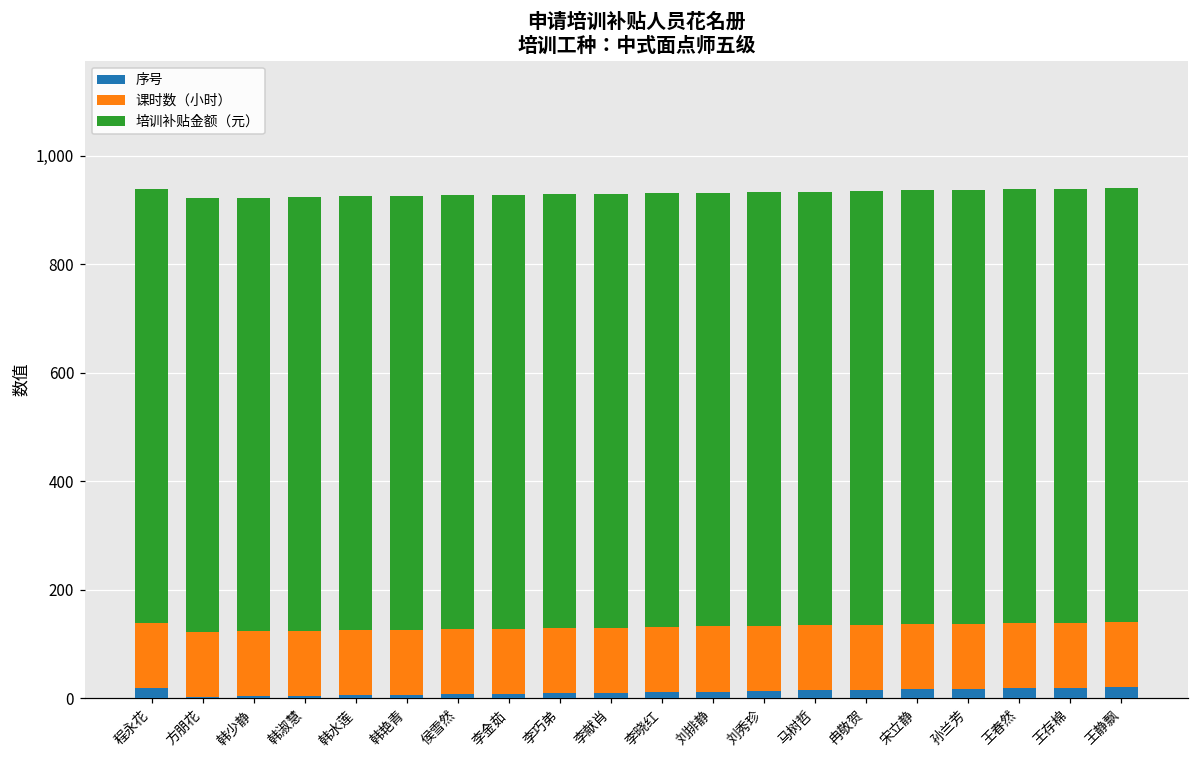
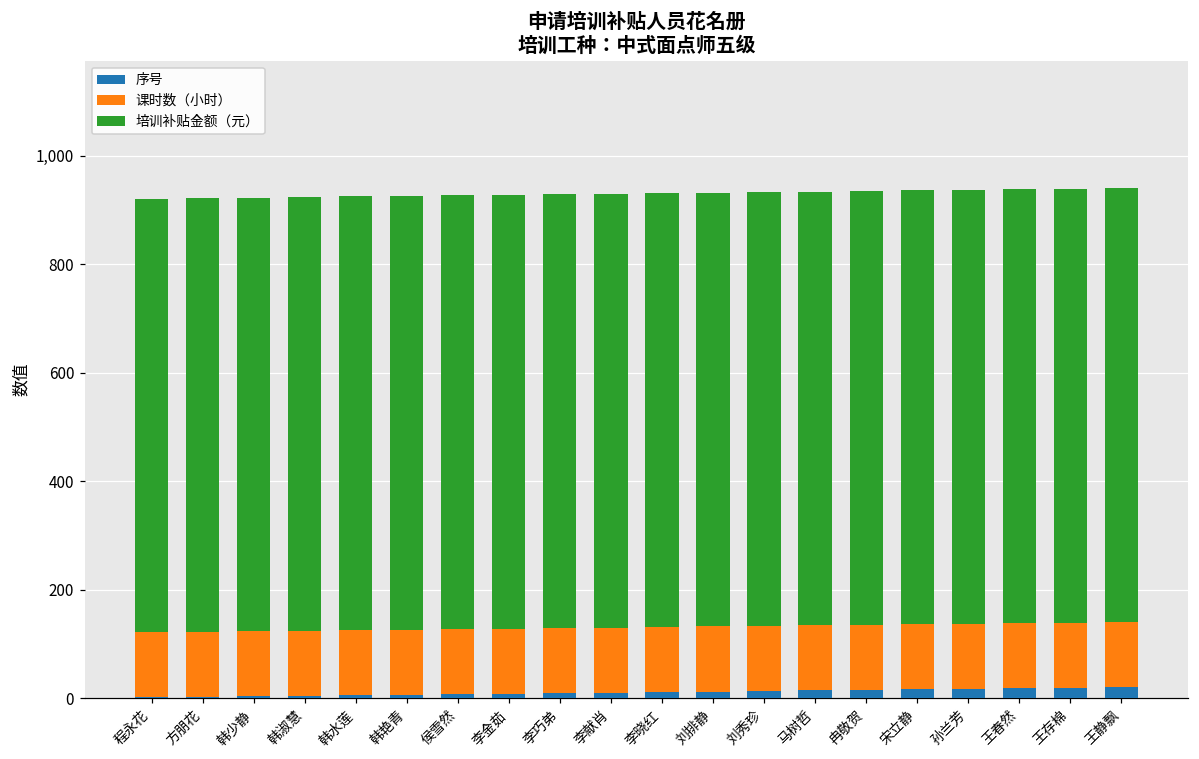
  {
    "序号": {
-     "程永花": 20,
+     "程永花": 0,
      "韩艳青": 10,
      "侯雪然": 10,
      "李金茹": 10,
      "李巧弟": 10,
      "李献肖": 10,
      "李晓红": 10,
      "刘排静": 10,
      "刘秀珍": 10,
      "马树哲": 10,
      "冉敬贺": 20,
      "宋立静": 20,
      "孙兰芳": 20,
      "王春然": 20,
      "王存棉": 20,
      "王静飘": 20
    },
    "课时数（小时）": {
      "程永花": 120,
      "方朋花": 120,
      "韩少静": 120,
      "韩淑慧": 120,
      "韩水莲": 120,
      "韩艳青": 120,
      "侯雪然": 120,
      "李金茹": 120,
      "李巧弟": 120,
      "李献肖": 120,
      "李晓红": 120,
      "刘排静": 120,
      "刘秀珍": 120,
      "马树哲": 120,
      "冉敬贺": 120,
      "宋立静": 120,
      "孙兰芳": 120,
      "王春然": 120,
      "王存棉": 120,
      "王静飘": 120
    },
    "培训补贴金额（元）": {
      "程永花": 800,
      "方朋花": 800,
      "韩少静": 800,
      "韩淑慧": 800,
      "韩水莲": 800,
      "韩艳青": 800,
      "侯雪然": 800,
      "李金茹": 800,
      "李巧弟": 800,
      "李献肖": 800,
      "李晓红": 800,
      "刘排静": 800,
      "刘秀珍": 800,
      "马树哲": 800,
      "冉敬贺": 800,
      "宋立静": 800,
      "孙兰芳": 800,
      "王春然": 800,
      "王存棉": 800,
      "王静飘": 800
    }
  }
